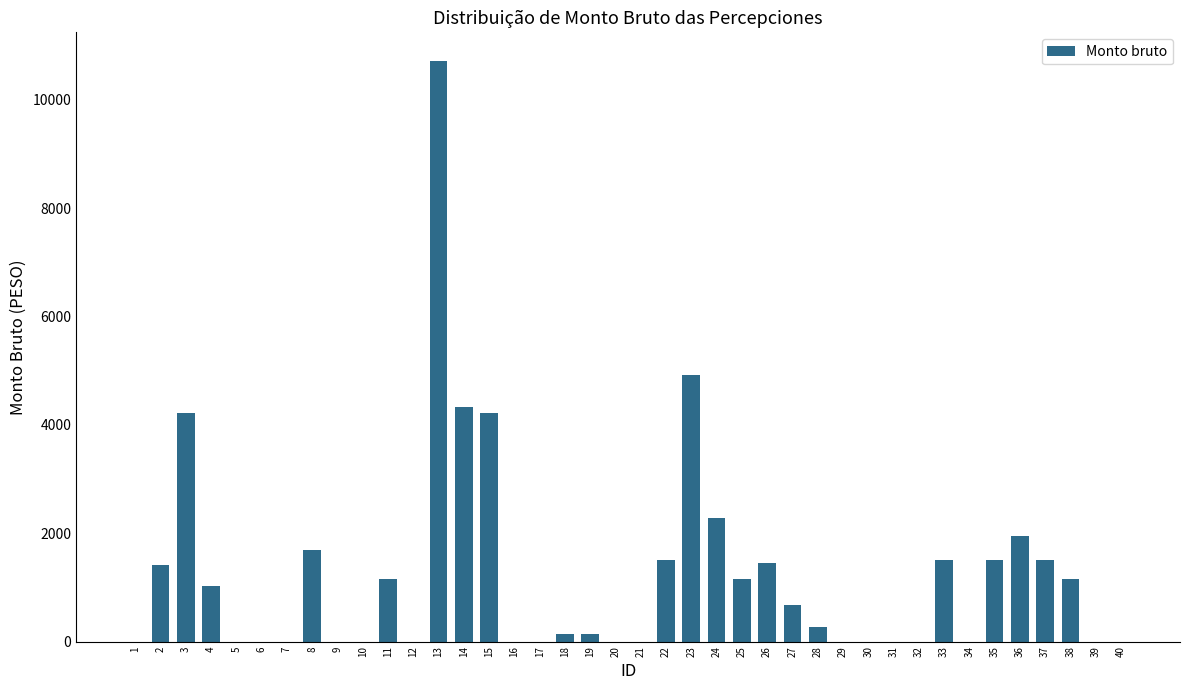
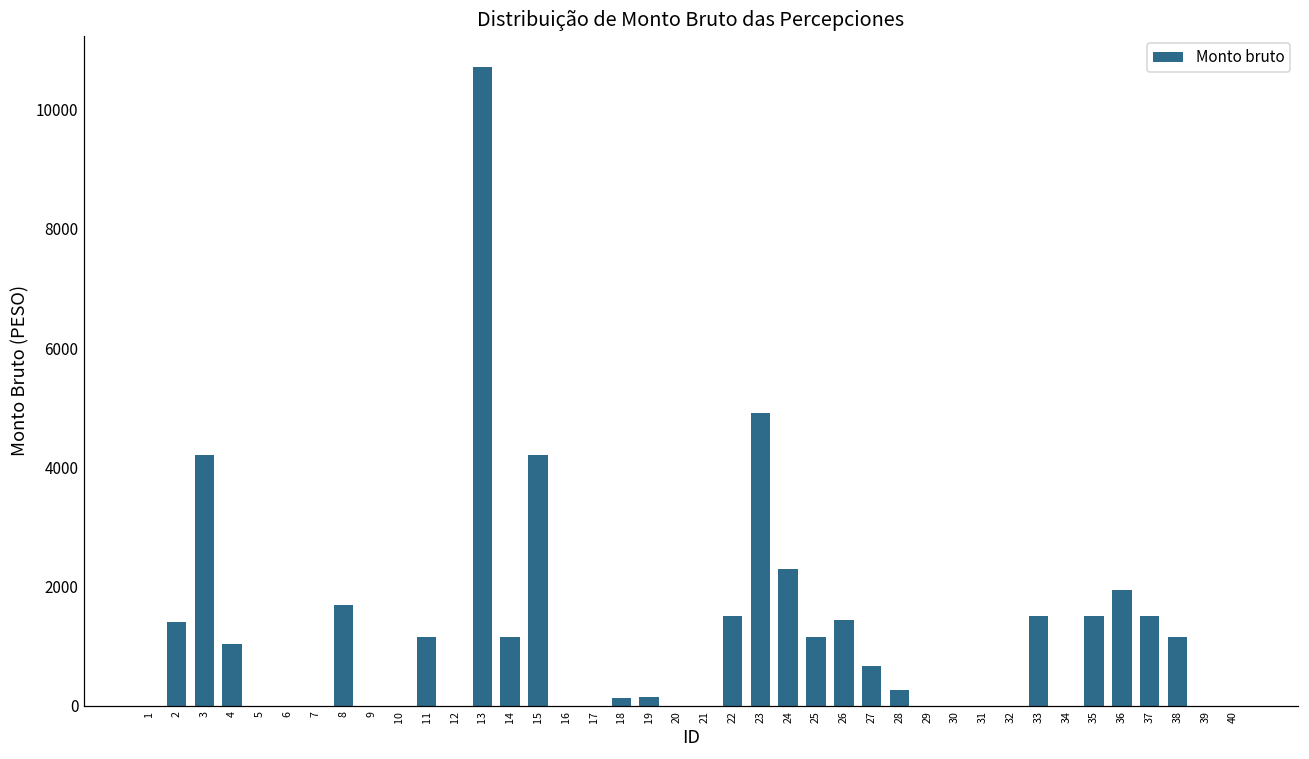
  {
    "1": 0,
    "2": 1400,
    "3": 4200,
    "4": 1000,
    "5": 0,
    "6": 0,
    "7": 0,
    "8": 1700,
    "9": 0,
    "10": 0,
    "11": 1200,
    "12": 0,
    "13": 10700,
-   "14": 4300,
+   "14": 1200,
    "15": 4200,
    "16": 0,
    "17": 0,
    "18": 100,
    "19": 100,
    "20": 0,
    "21": 0,
    "22": 1500,
    "23": 4900,
    "24": 2300,
    "25": 1200,
    "26": 1400,
    "27": 700,
    "28": 300,
    "29": 0,
    "30": 0,
    "31": 0,
    "32": 0,
    "33": 1500,
    "34": 0,
    "35": 1500,
    "36": 1900,
    "37": 1500,
    "38": 1200,
    "39": 0,
    "40": 0
  }
